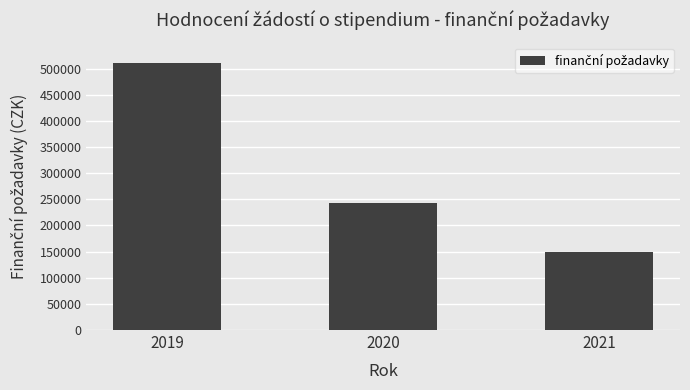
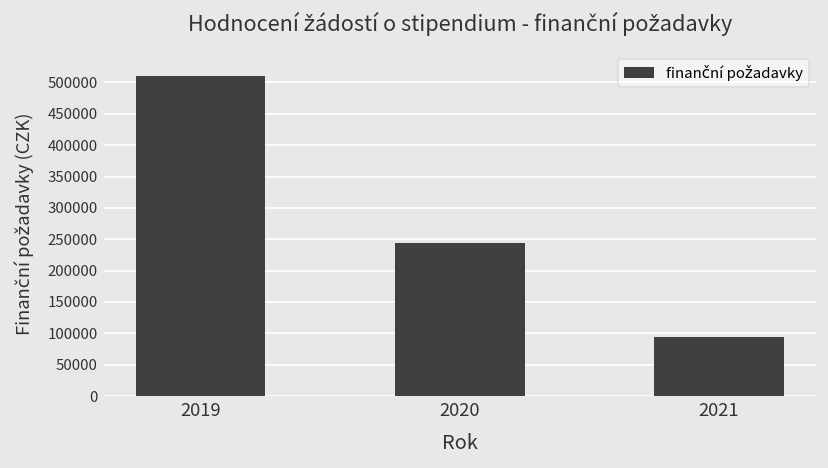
  {
    "2019": 510000,
    "2020": 240000,
-   "2021": 150000
+   "2021": 90000
  }
